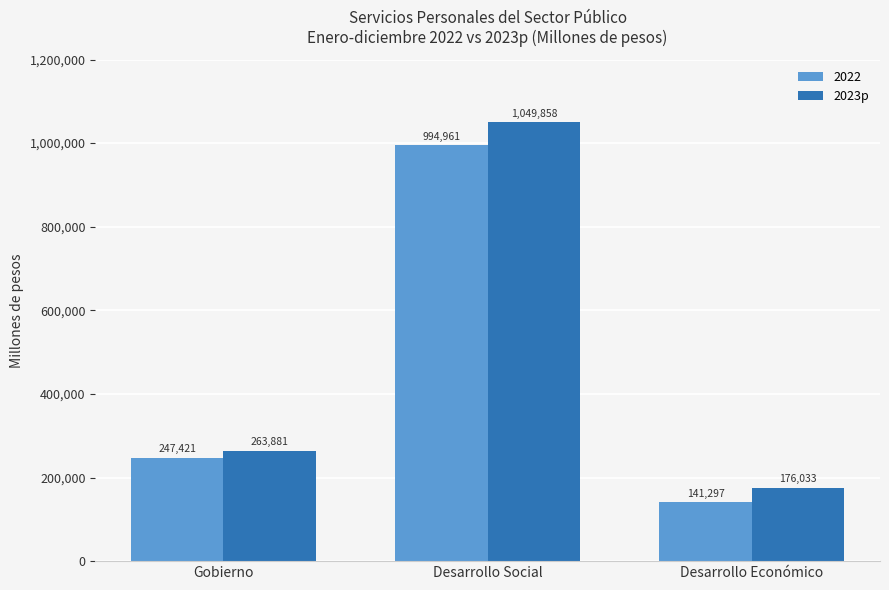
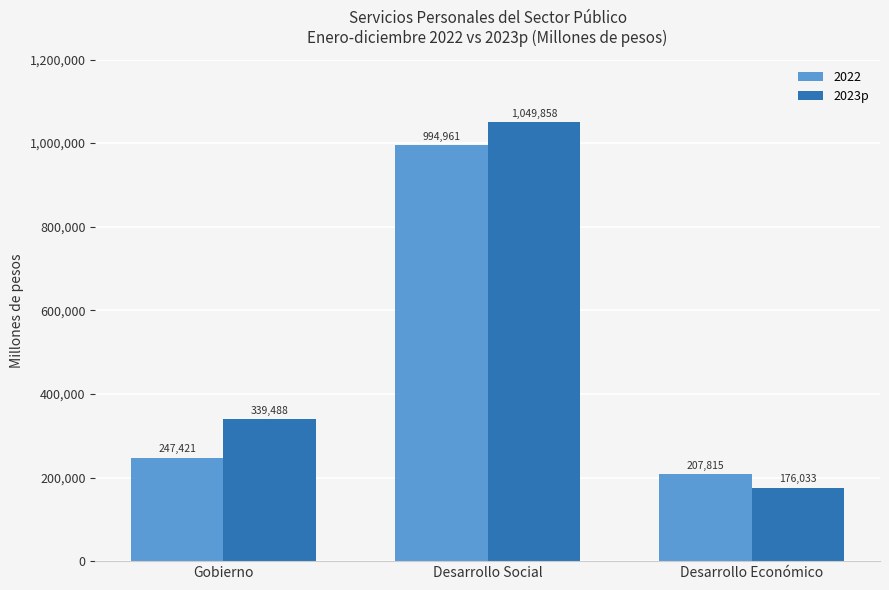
  {
    "2022": {
      "Gobierno": "247,421",
      "Desarrollo Social": "994,961",
-     "Desarrollo Económico": "141,297"
+     "Desarrollo Económico": "207,815"
    },
    "2023p": {
-     "Gobierno": "263,881",
+     "Gobierno": "339,488",
      "Desarrollo Social": "1,049,858",
      "Desarrollo Económico": "176,033"
    }
  }
